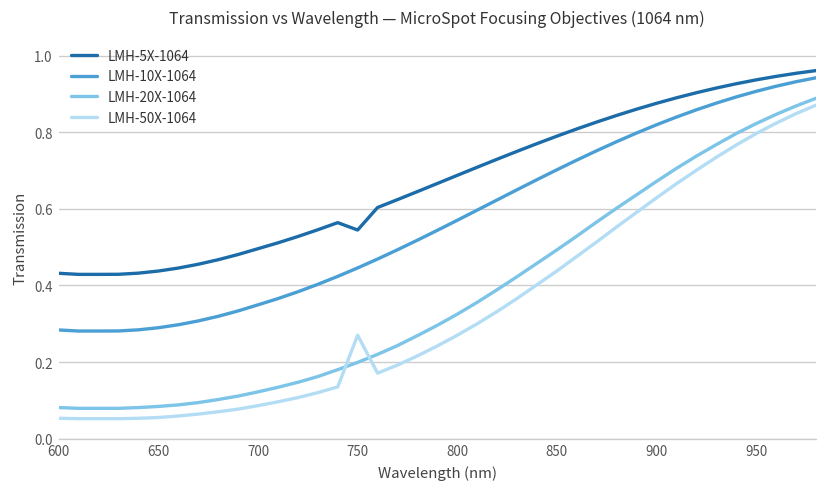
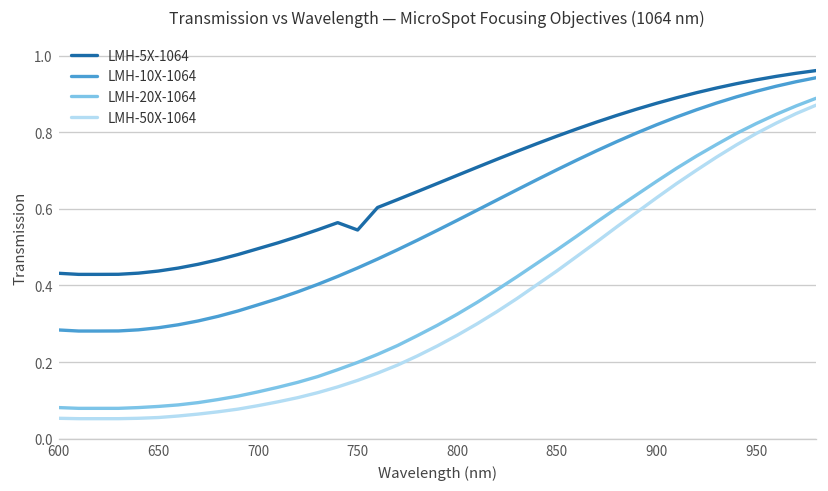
  {
    "LMH-5X-1064": {
      "600": 0.43,
      "650": 0.44,
      "700": 0.50,
      "750": 0.54,
      "800": 0.69,
      "850": 0.79,
      "900": 0.88,
      "950": 0.94
    },
    "LMH-10X-1064": {
      "600": 0.28,
      "650": 0.29,
      "700": 0.35,
      "750": 0.45,
      "800": 0.57,
      "850": 0.70,
      "900": 0.82,
      "950": 0.91
    },
    "LMH-20X-1064": {
      "600": 0.08,
      "650": 0.08,
      "700": 0.12,
      "750": 0.20,
      "800": 0.33,
      "850": 0.49,
      "900": 0.67,
      "950": 0.82
    },
    "LMH-50X-1064": {
      "600": 0.05,
      "650": 0.06,
      "700": 0.09,
-     "750": 0.27,
+     "750": 0.15,
      "800": 0.27,
      "850": 0.44,
      "900": 0.63,
      "950": 0.80
    }
  }
